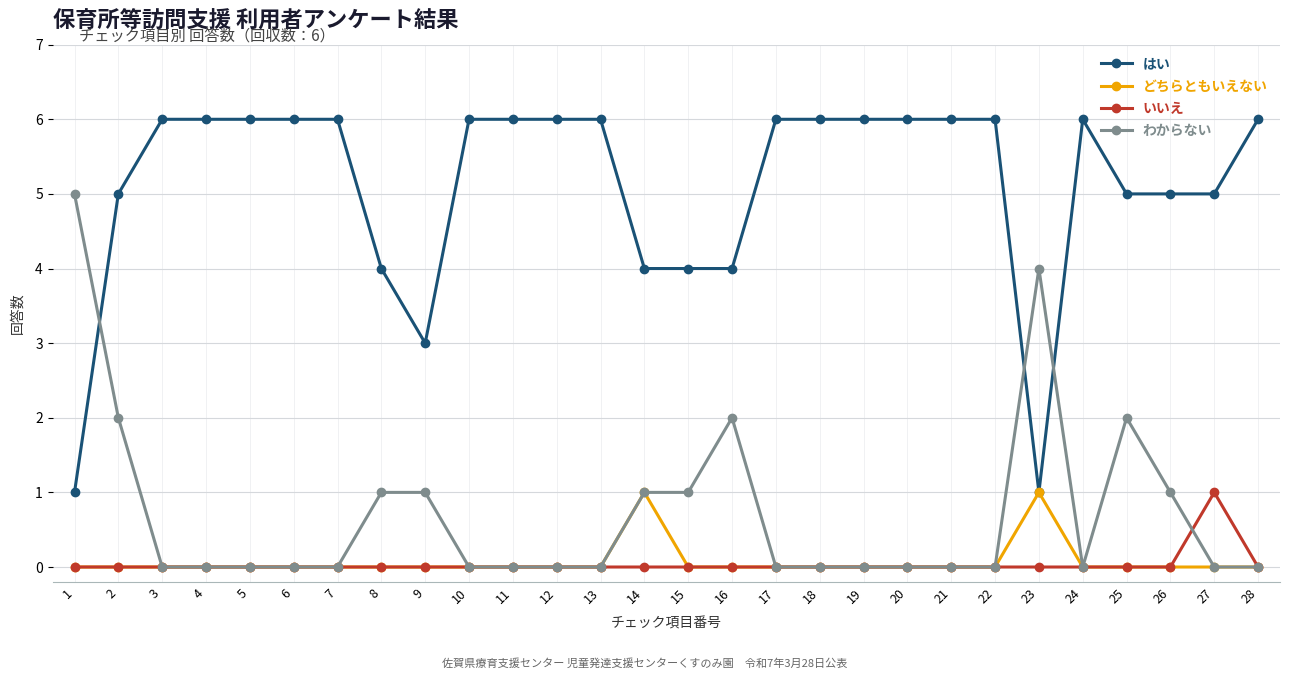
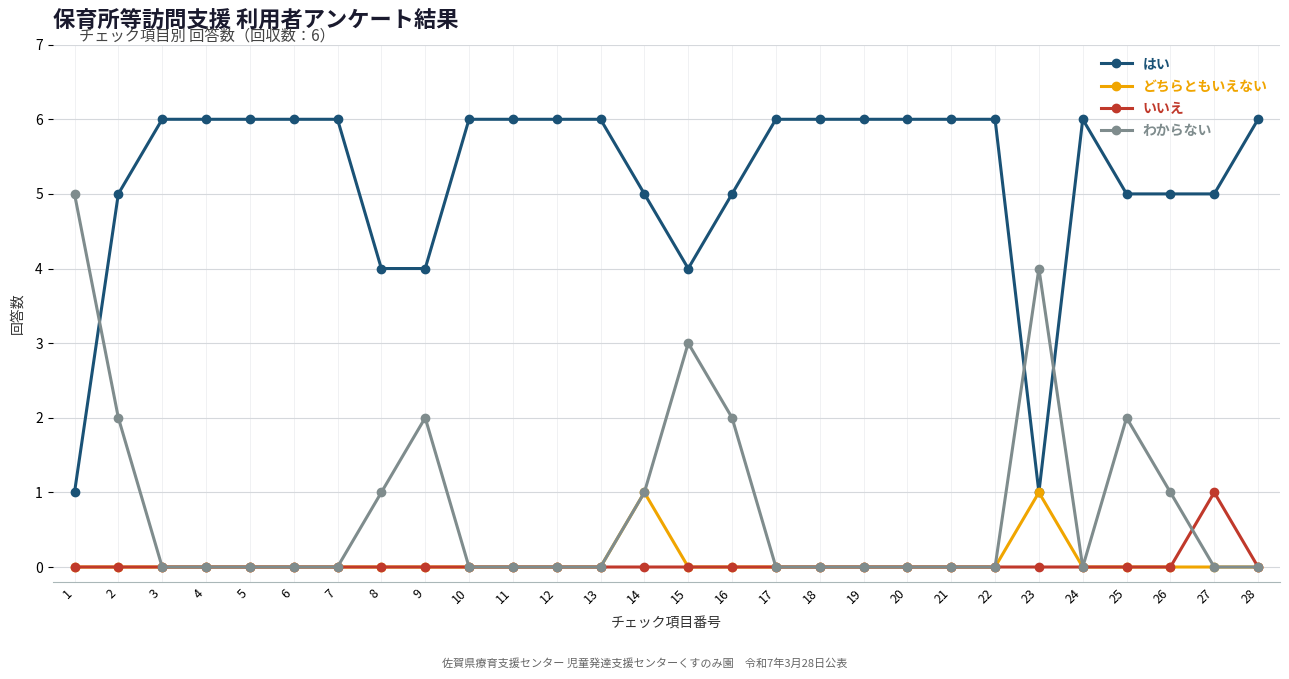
  {
    "はい": {
      "1": 1,
      "2": 5,
      "3": 6,
      "4": 6,
      "5": 6,
      "6": 6,
      "7": 6,
      "8": 4,
-     "9": 3,
+     "9": 4,
      "10": 6,
      "11": 6,
      "12": 6,
      "13": 6,
-     "14": 4,
+     "14": 5,
      "15": 4,
-     "16": 4,
+     "16": 5,
      "17": 6,
      "18": 6,
      "19": 6,
      "20": 6,
      "21": 6,
      "22": 6,
      "24": 6,
      "25": 5,
      "26": 5,
      "27": 5,
      "28": 6
    },
    "いいえ": {
      "14": 0,
      "23": 0,
      "27": 1
    },
    "わからない": {
      "1": 5,
      "2": 2,
      "8": 1,
-     "9": 1,
-     "15": 1,
+     "9": 2,
+     "15": 3,
      "16": 2,
      "23": 4,
      "25": 2,
      "26": 1
    }
  }
